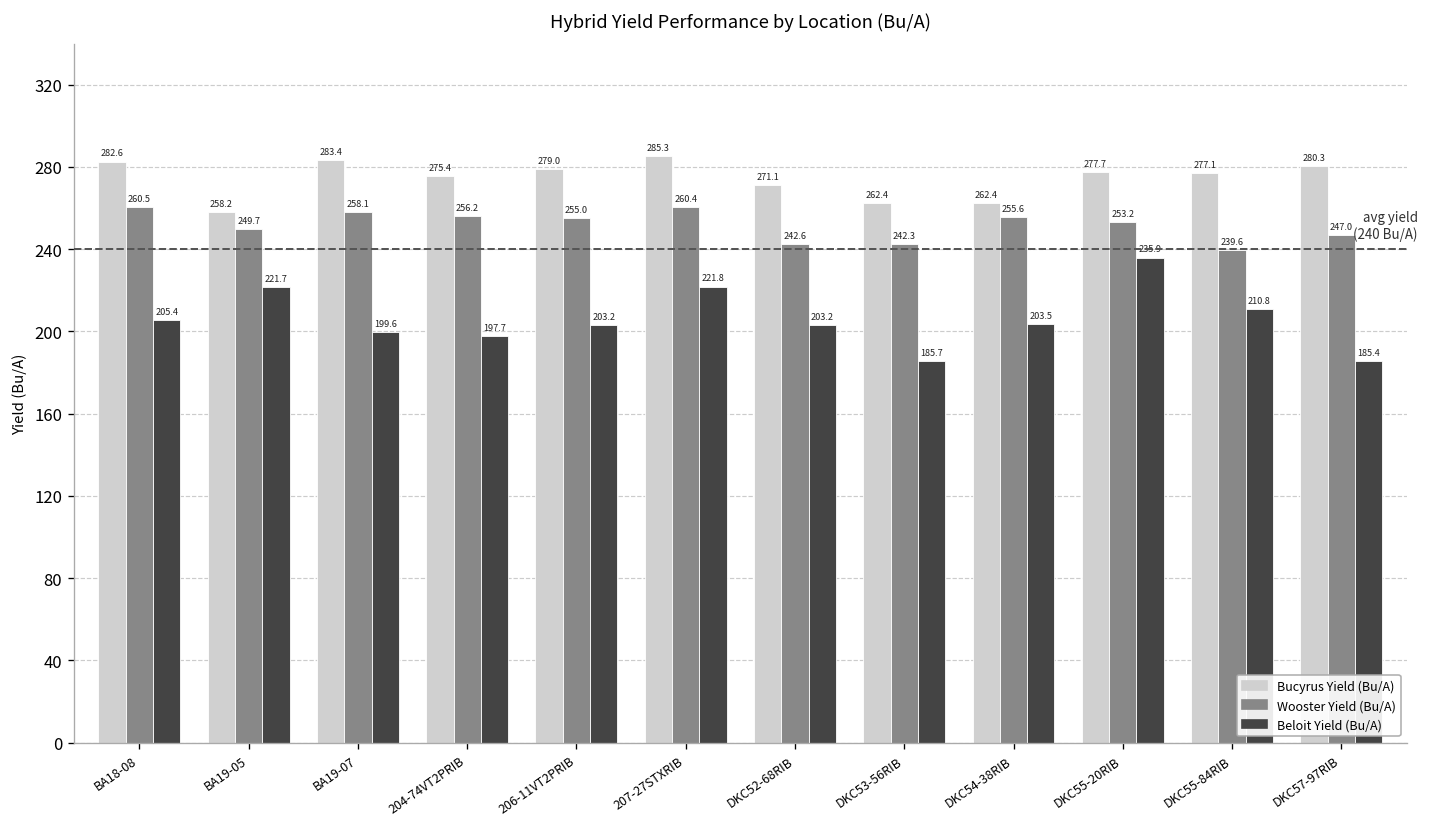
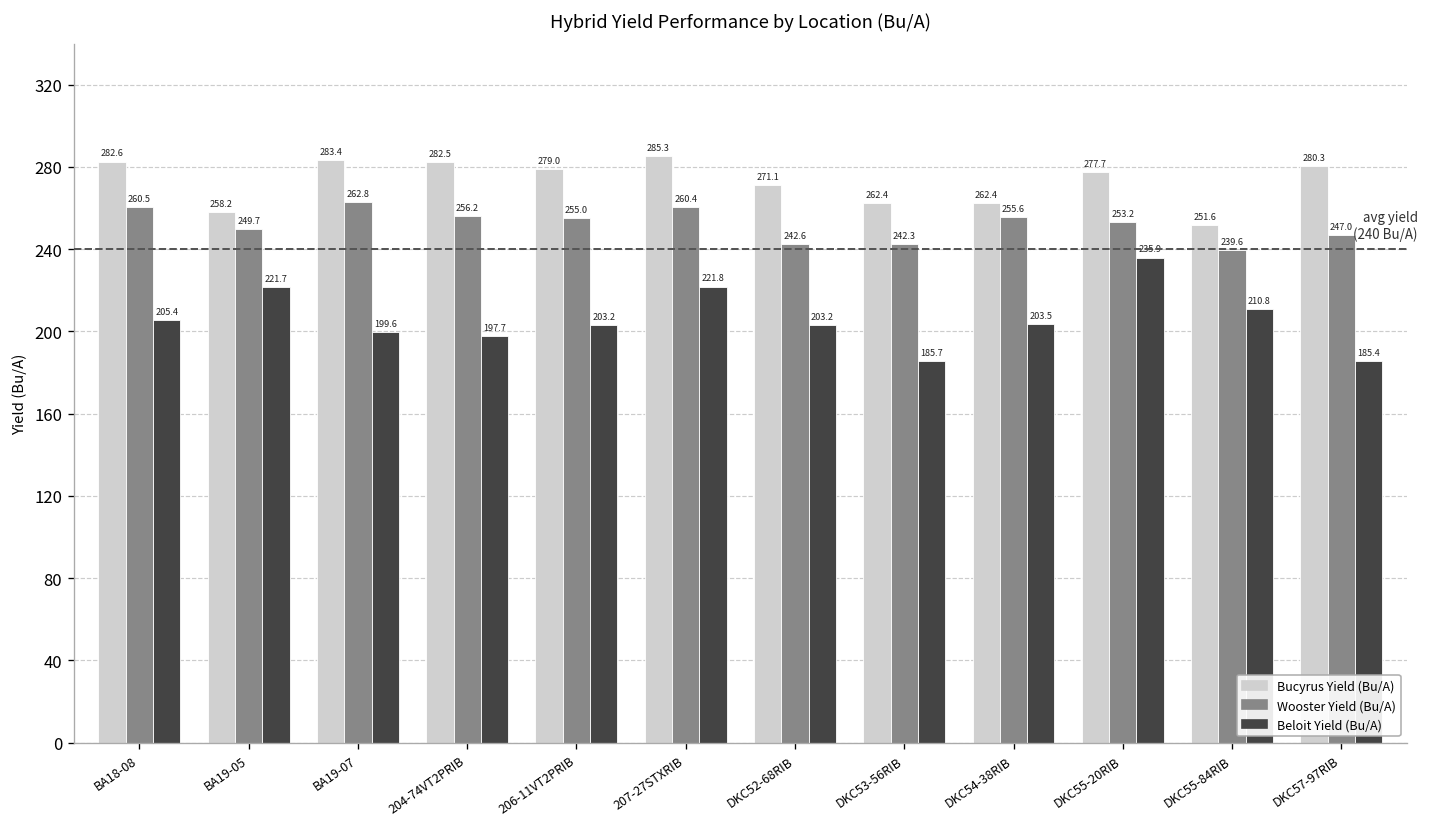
  {
    "Bucyrus Yield (Bu/A)": {
      "BA18-08": 282.6,
      "BA19-05": 258.2,
      "BA19-07": 283.4,
-     "204-74VT2PRIB": 275.4,
+     "204-74VT2PRIB": 282.5,
      "206-11VT2PRIB": 279.0,
      "207-27STXRIB": 285.3,
      "DKC52-68RIB": 271.1,
      "DKC53-56RIB": 262.4,
      "DKC54-38RIB": 262.4,
      "DKC55-20RIB": 277.7,
-     "DKC55-84RIB": 277.1,
+     "DKC55-84RIB": 251.6,
      "DKC57-97RIB": 280.3
    },
    "Wooster Yield (Bu/A)": {
      "BA18-08": 260.5,
      "BA19-05": 249.7,
-     "BA19-07": 258.1,
+     "BA19-07": 262.8,
      "204-74VT2PRIB": 256.2,
      "206-11VT2PRIB": 255.0,
      "207-27STXRIB": 260.4,
      "DKC52-68RIB": 242.6,
      "DKC53-56RIB": 242.3,
      "DKC54-38RIB": 255.6,
      "DKC55-20RIB": 253.2,
      "DKC55-84RIB": 239.6,
      "DKC57-97RIB": 247.0
    },
    "Beloit Yield (Bu/A)": {
      "BA18-08": 205.4,
      "BA19-05": 221.7,
      "BA19-07": 199.6,
      "204-74VT2PRIB": 197.7,
      "206-11VT2PRIB": 203.2,
      "207-27STXRIB": 221.8,
      "DKC52-68RIB": 203.2,
      "DKC53-56RIB": 185.7,
      "DKC54-38RIB": 203.5,
      "DKC55-20RIB": 235.9,
      "DKC55-84RIB": 210.8,
      "DKC57-97RIB": 185.4
    }
  }
